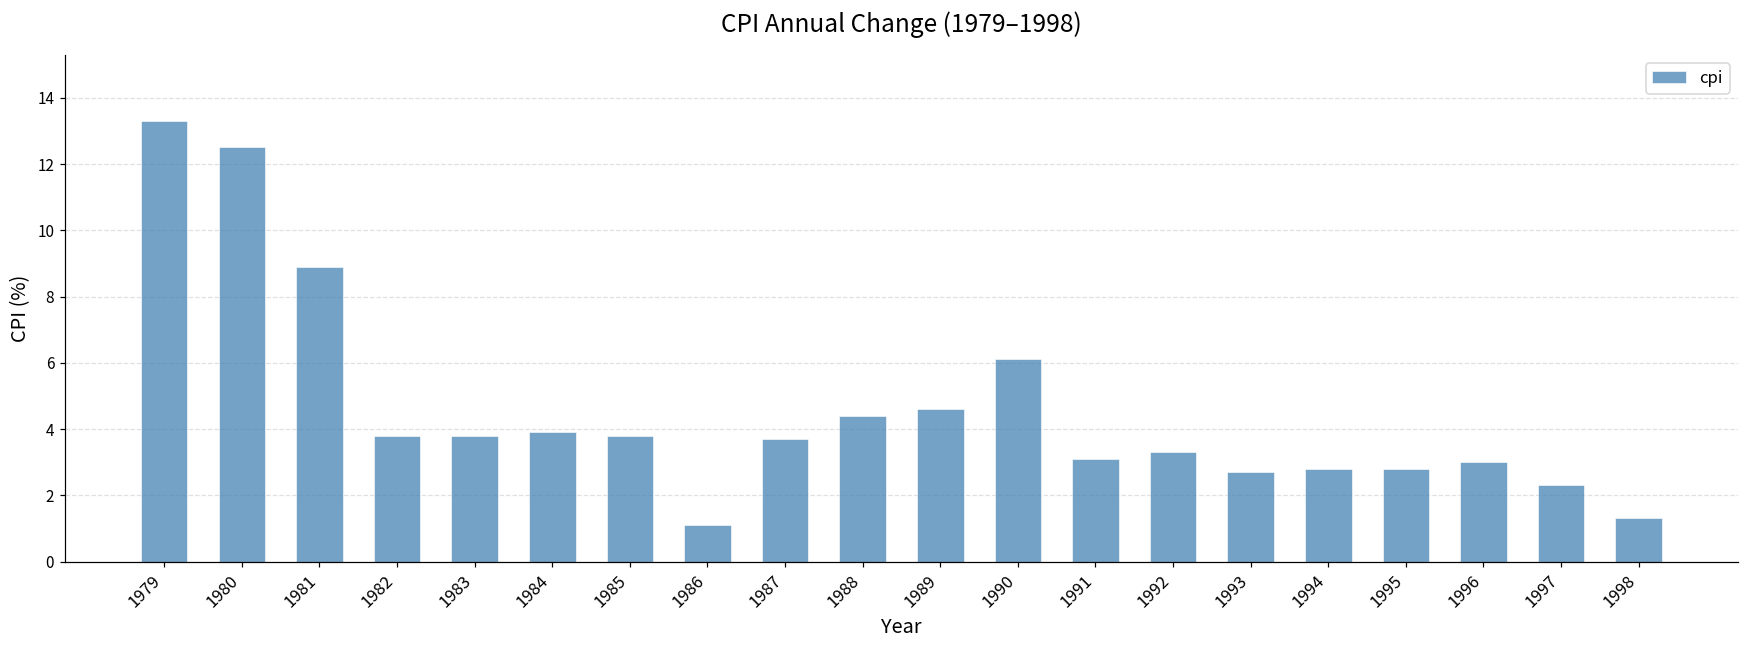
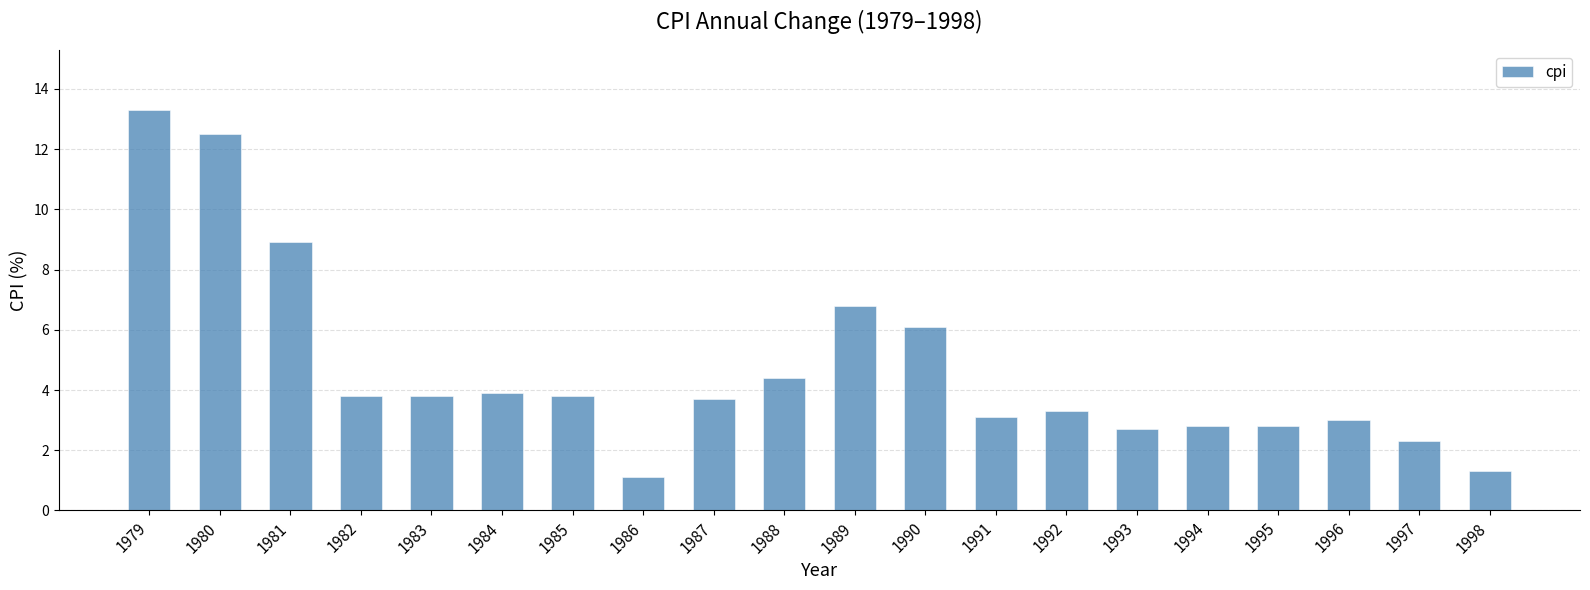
  {
    "1979": 13.3,
    "1980": 12.5,
    "1981": 8.9,
    "1982": 3.8,
    "1983": 3.8,
    "1984": 3.9,
    "1985": 3.8,
    "1986": 1.1,
    "1987": 3.7,
    "1988": 4.4,
-   "1989": 4.6,
+   "1989": 6.8,
    "1990": 6.1,
    "1991": 3.1,
    "1992": 3.3,
    "1993": 2.7,
    "1994": 2.8,
    "1995": 2.8,
    "1996": 3.0,
    "1997": 2.3,
    "1998": 1.3
  }
